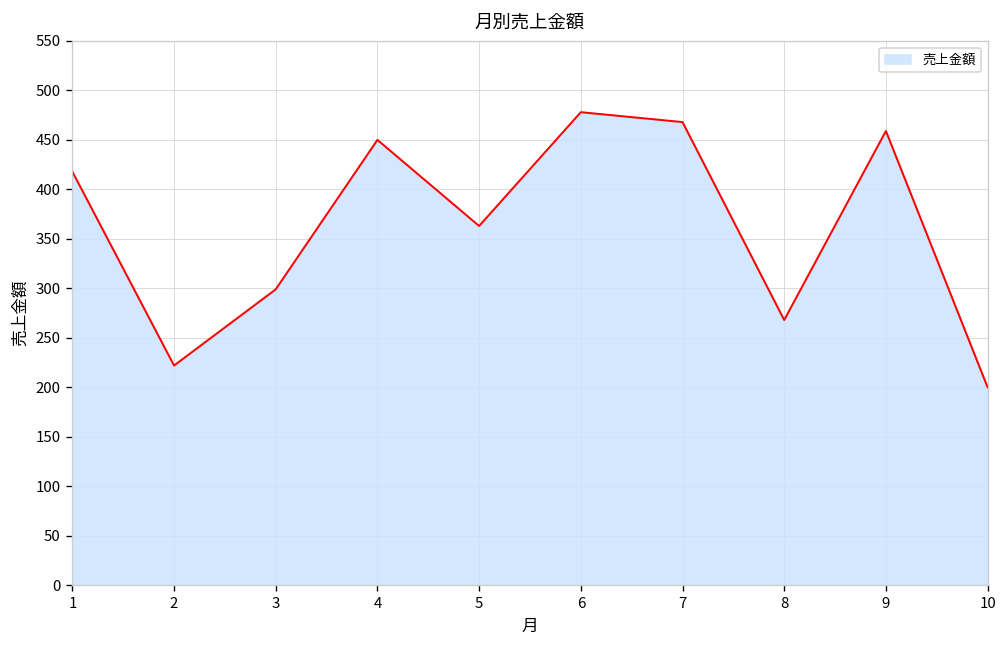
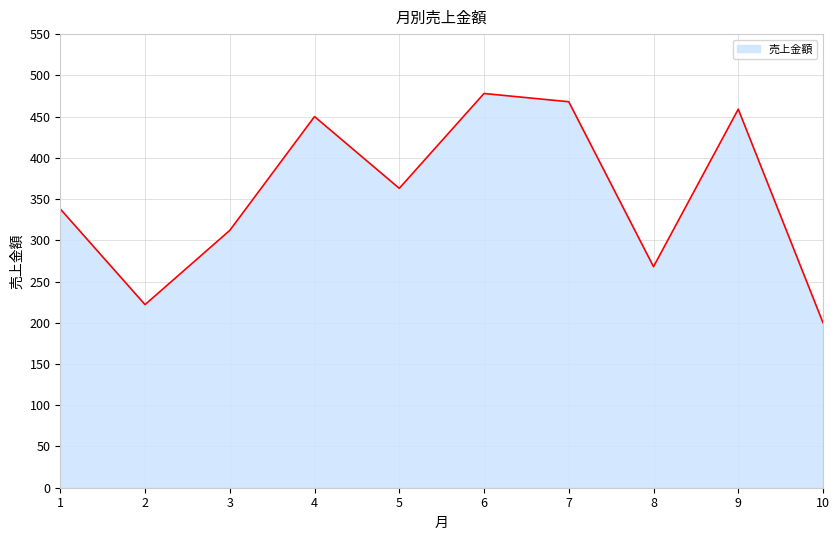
  {
-   "1": 420,
+   "1": 340,
    "2": 220,
-   "3": 300,
+   "3": 310,
    "4": 450,
    "5": 360,
    "6": 480,
    "7": 470,
    "8": 270,
    "9": 460,
    "10": 200
  }
